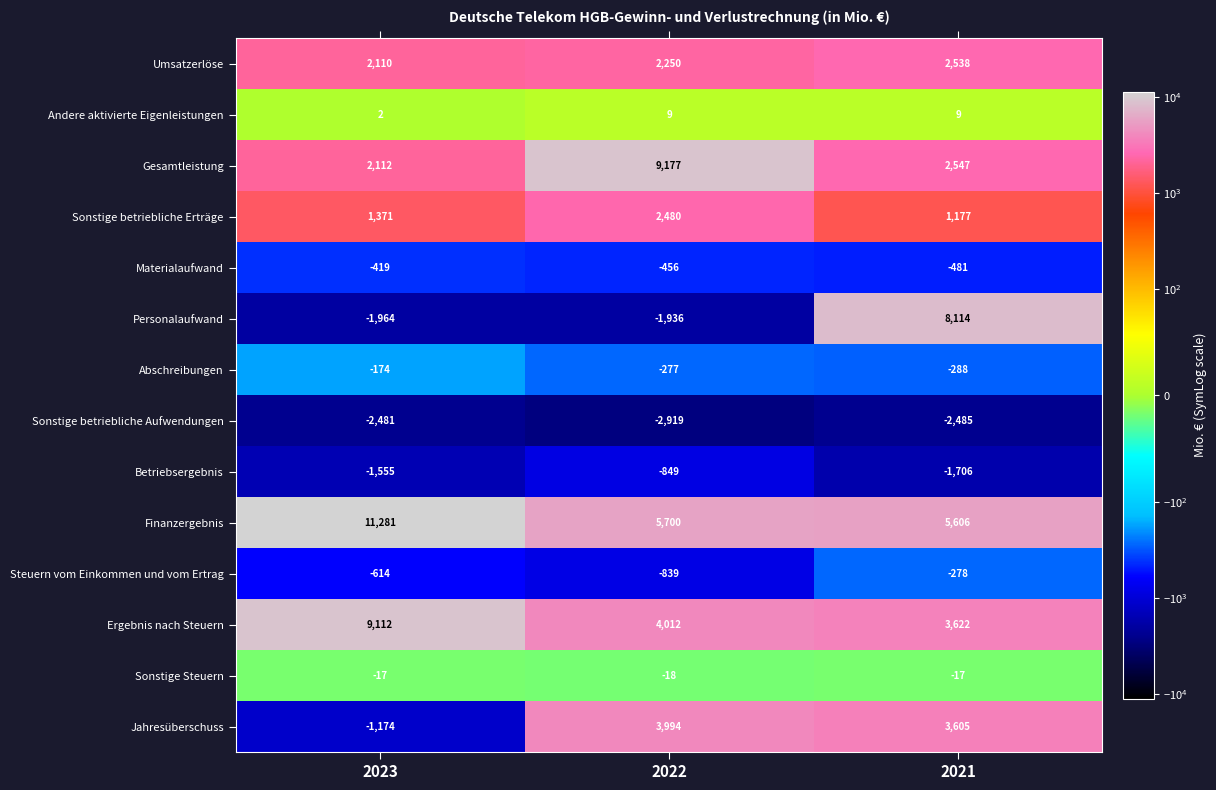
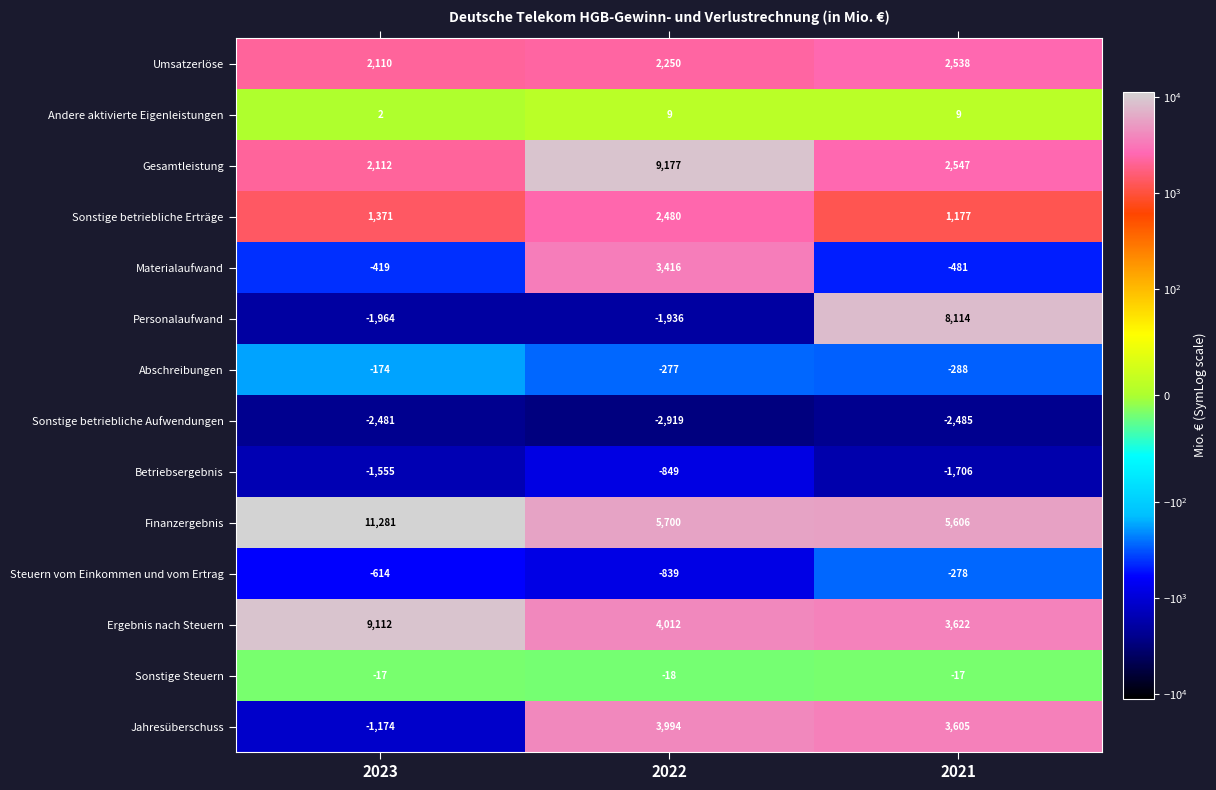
  {
    "Umsatzerlöse": {
      "2023": "2,110",
      "2022": "2,250",
      "2021": "2,538"
    },
    "Andere aktivierte Eigenleistungen": {
      "2023": "2",
      "2022": "9",
      "2021": "9"
    },
    "Gesamtleistung": {
      "2023": "2,112",
      "2022": "9,177",
      "2021": "2,547"
    },
    "Sonstige betriebliche Erträge": {
      "2023": "1,371",
      "2022": "2,480",
      "2021": "1,177"
    },
    "Materialaufwand": {
      "2023": "-419",
-     "2022": "-456",
+     "2022": "3,416",
      "2021": "-481"
    },
    "Personalaufwand": {
      "2023": "-1,964",
      "2022": "-1,936",
      "2021": "8,114"
    },
    "Abschreibungen": {
      "2023": "-174",
      "2022": "-277",
      "2021": "-288"
    },
    "Sonstige betriebliche Aufwendungen": {
      "2023": "-2,481",
      "2022": "-2,919",
      "2021": "-2,485"
    },
    "Betriebsergebnis": {
      "2023": "-1,555",
      "2022": "-849",
      "2021": "-1,706"
    },
    "Finanzergebnis": {
      "2023": "11,281",
      "2022": "5,700",
      "2021": "5,606"
    },
    "Steuern vom Einkommen und vom Ertrag": {
      "2023": "-614",
      "2022": "-839",
      "2021": "-278"
    },
    "Ergebnis nach Steuern": {
      "2023": "9,112",
      "2022": "4,012",
      "2021": "3,622"
    },
    "Sonstige Steuern": {
      "2023": "-17",
      "2022": "-18",
      "2021": "-17"
    },
    "Jahresüberschuss": {
      "2023": "-1,174",
      "2022": "3,994",
      "2021": "3,605"
    }
  }
